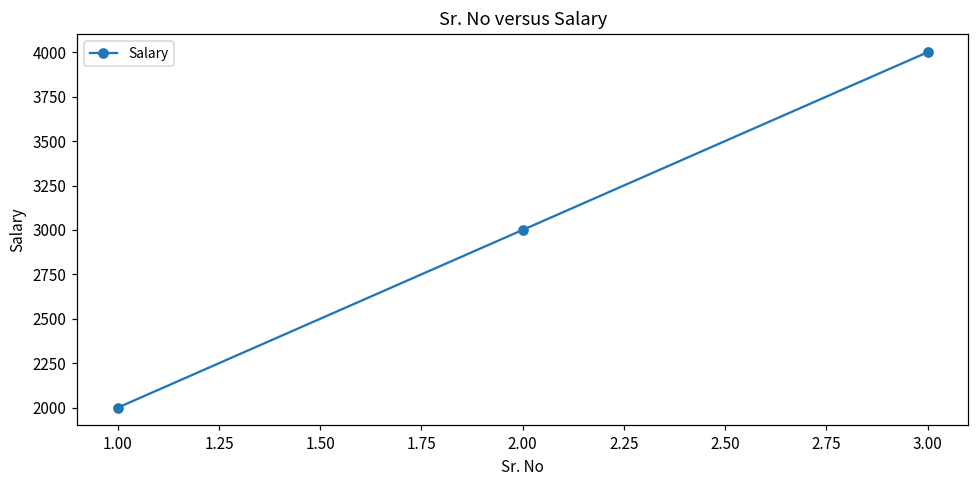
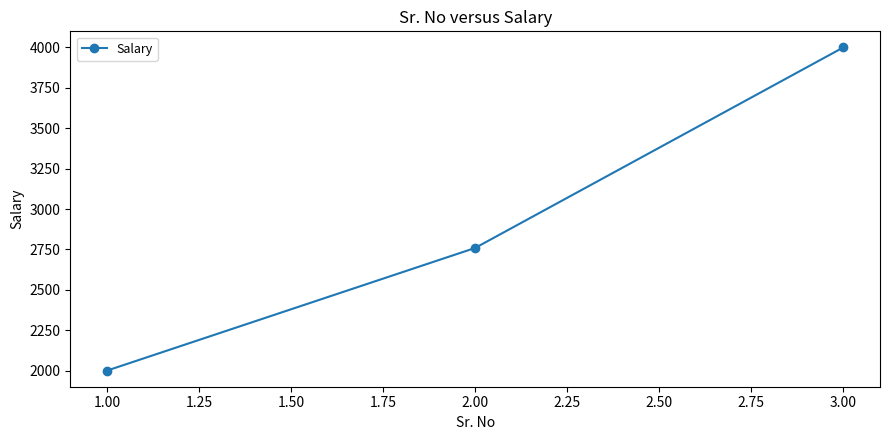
  {
    "1.00": 2000,
-   "2.00": 3000,
+   "2.00": 2760,
    "3.00": 4000
  }
